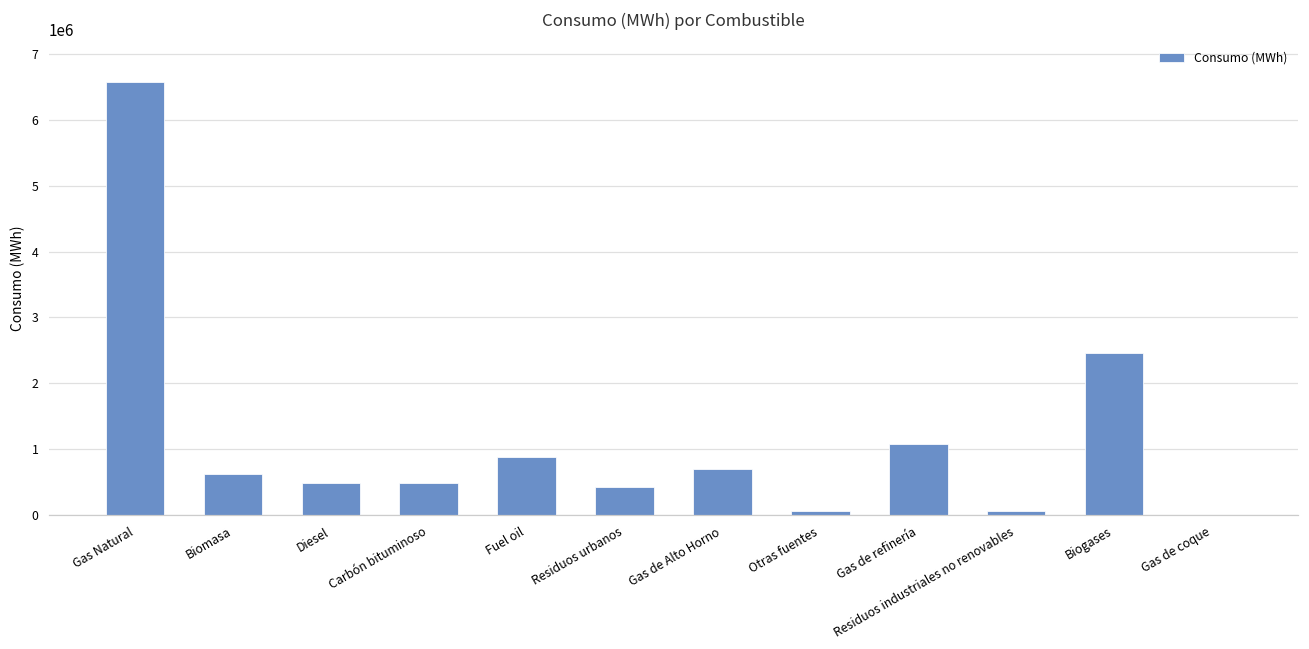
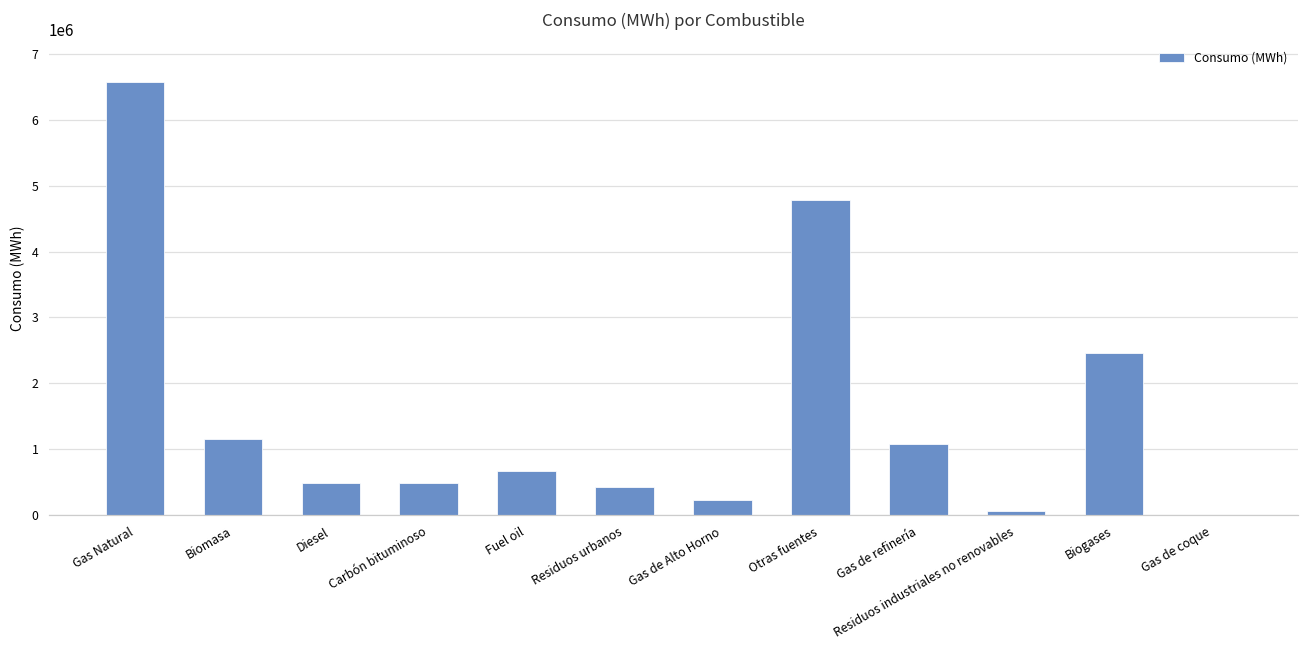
  {
    "Gas Natural": 6600000,
-   "Biomasa": 600000,
+   "Biomasa": 1100000,
    "Diesel": 500000,
    "Carbón bituminoso": 500000,
-   "Fuel oil": 900000,
+   "Fuel oil": 700000,
    "Residuos urbanos": 400000,
-   "Gas de Alto Horno": 700000,
-   "Otras fuentes": 100000,
+   "Gas de Alto Horno": 200000,
+   "Otras fuentes": 4800000,
    "Gas de refinería": 1100000,
    "Residuos industriales no renovables": 100000,
    "Biogases": 2500000
  }
